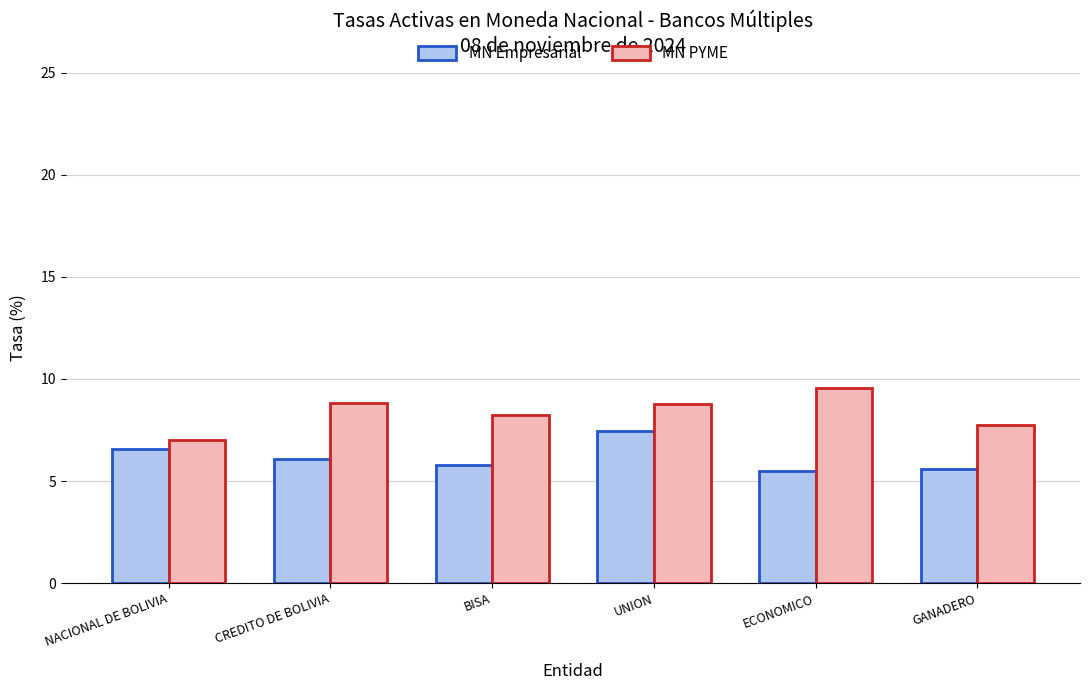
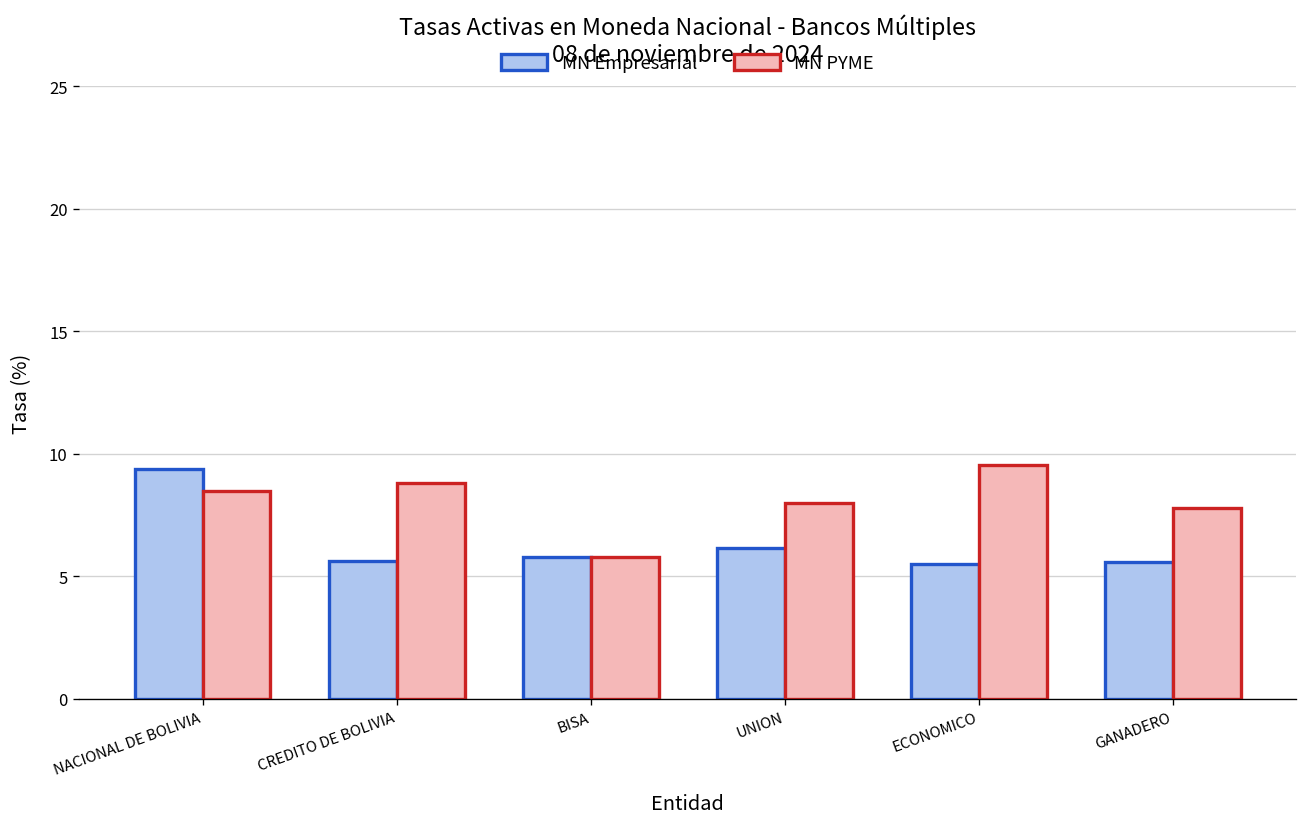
  {
    "MN Empresarial": {
-     "NACIONAL DE BOLIVIA": 6.6,
-     "CREDITO DE BOLIVIA": 6.1,
+     "NACIONAL DE BOLIVIA": 9.4,
+     "CREDITO DE BOLIVIA": 5.6,
      "BISA": 5.8,
-     "UNION": 7.5,
+     "UNION": 6.2,
      "ECONOMICO": 5.5,
      "GANADERO": 5.6
    },
    "MN PYME": {
-     "NACIONAL DE BOLIVIA": 7.0,
+     "NACIONAL DE BOLIVIA": 8.5,
      "CREDITO DE BOLIVIA": 8.8,
-     "BISA": 8.3,
-     "UNION": 8.8,
+     "BISA": 5.8,
+     "UNION": 8.0,
      "ECONOMICO": 9.5,
      "GANADERO": 7.8
    }
  }
